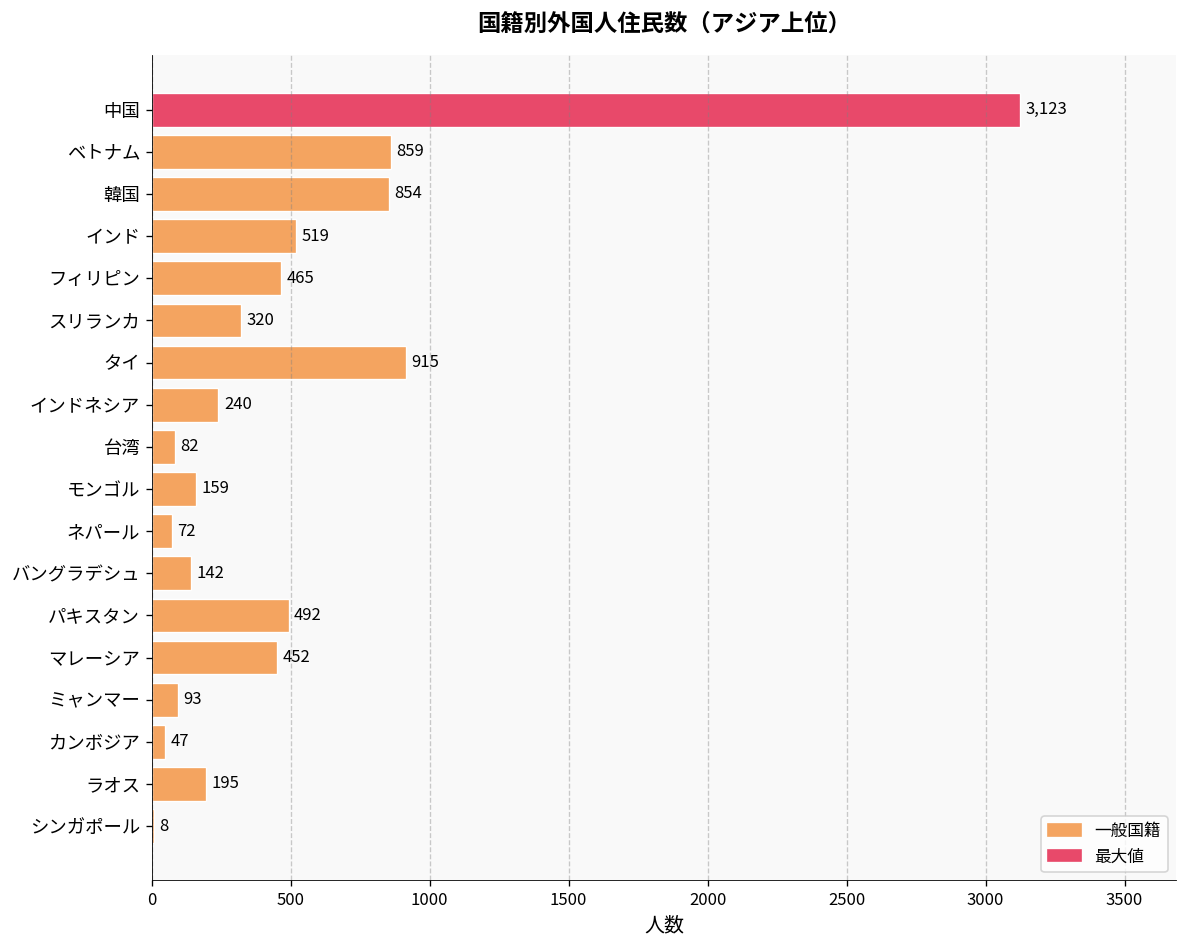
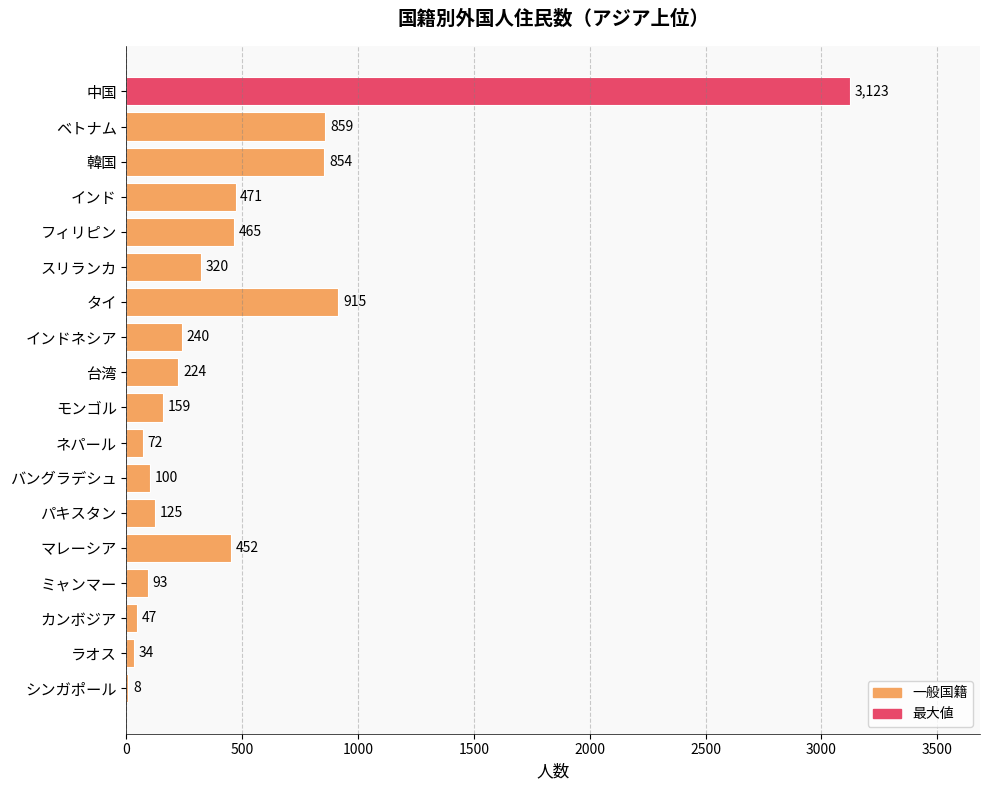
  {
    "中国": "3,123",
    "ベトナム": "859",
    "韓国": "854",
-   "インド": "519",
+   "インド": "471",
    "フィリピン": "465",
    "スリランカ": "320",
    "タイ": "915",
    "インドネシア": "240",
-   "台湾": "82",
+   "台湾": "224",
    "モンゴル": "159",
    "ネパール": "72",
-   "バングラデシュ": "142",
-   "パキスタン": "492",
+   "バングラデシュ": "100",
+   "パキスタン": "125",
    "マレーシア": "452",
    "ミャンマー": "93",
    "カンボジア": "47",
-   "ラオス": "195",
+   "ラオス": "34",
    "シンガポール": "8"
  }
